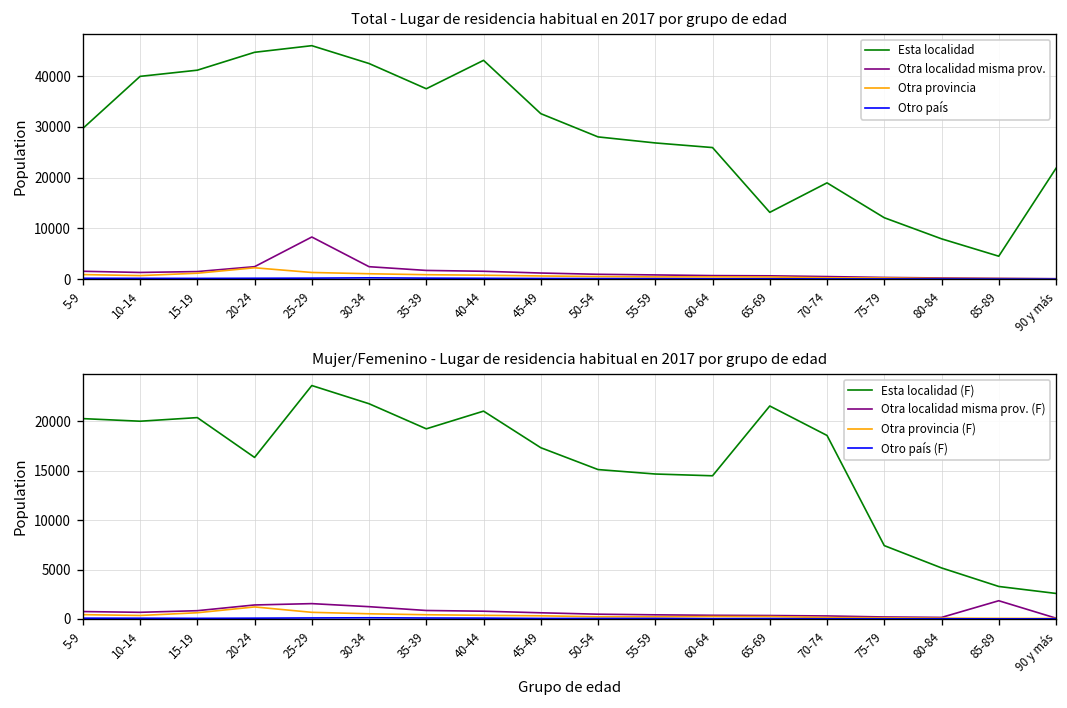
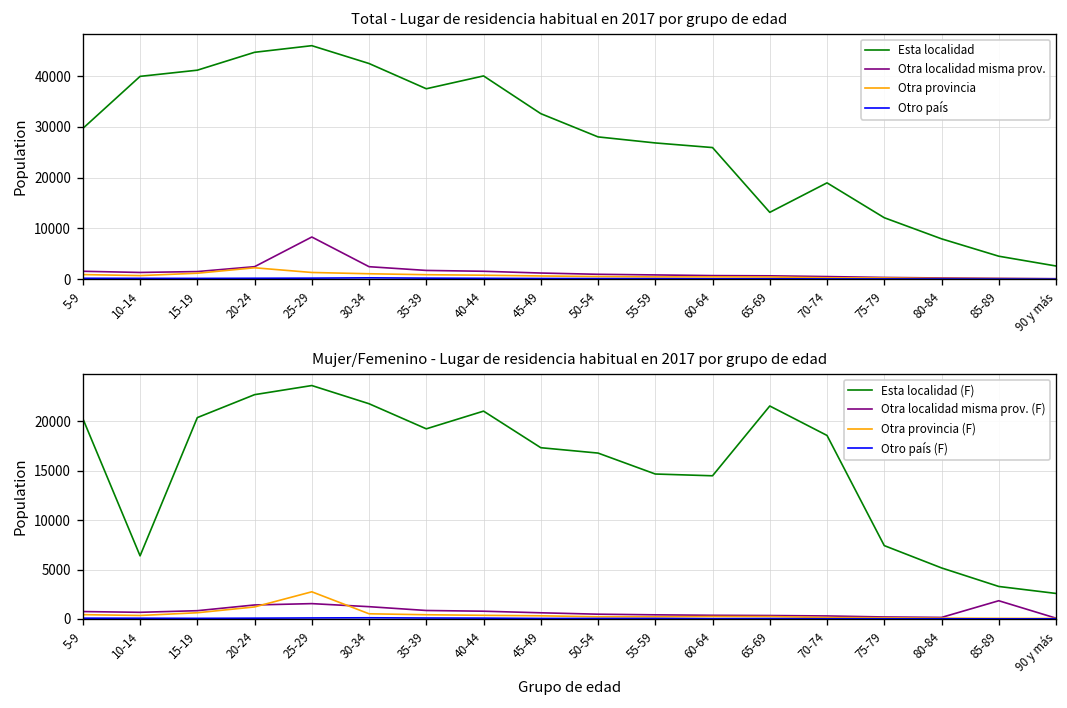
  {
    "Total - Lugar de residencia habitual en 2017 por grupo de edad": {
      "Esta localidad": {
        "5-9": 30000,
        "10-14": 40000,
        "15-19": 41000,
        "20-24": 45000,
        "25-29": 46000,
        "30-34": 42000,
        "35-39": 38000,
-       "40-44": 43000,
+       "40-44": 40000,
        "45-49": 33000,
        "50-54": 28000,
        "55-59": 27000,
        "60-64": 26000,
        "65-69": 13000,
        "70-74": 19000,
        "75-79": 12000,
        "80-84": 8000,
        "85-89": 5000,
-       "90 y más": 22000
+       "90 y más": 3000
      },
      "Otra localidad misma prov.": {
        "5-9": 2000,
        "10-14": 1000,
        "25-29": 8000,
        "30-34": 2000,
        "35-39": 2000,
        "40-44": 2000
      },
      "Otra provincia": {
        "5-9": 1000,
        "25-29": 1000,
        "30-34": 1000,
        "35-39": 1000,
        "40-44": 1000
      },
      "Otro país": {
        "5-9": 0,
        "15-19": 0,
        "20-24": 0,
        "25-29": 0,
        "30-34": 0,
        "35-39": 0,
        "40-44": 0
      }
    },
    "Mujer/Femenino - Lugar de residencia habitual en 2017 por grupo de edad": {
      "Esta localidad (F)": {
        "5-9": 20000,
-       "10-14": 20000,
+       "10-14": 6000,
        "15-19": 20000,
-       "20-24": 16000,
+       "20-24": 23000,
        "25-29": 24000,
        "30-34": 22000,
        "35-39": 19000,
        "40-44": 21000,
        "45-49": 17000,
-       "50-54": 15000,
+       "50-54": 17000,
        "55-59": 15000,
        "60-64": 14000,
        "65-69": 22000,
        "70-74": 19000,
        "75-79": 7000,
        "80-84": 5000,
        "85-89": 3000,
        "90 y más": 3000
      },
      "Otra localidad misma prov. (F)": {
        "5-9": 1000,
        "10-14": 1000,
        "25-29": 2000,
        "30-34": 1000,
        "35-39": 1000,
        "40-44": 1000,
        "45-49": 1000,
        "85-89": 2000
      },
      "Otra provincia (F)": {
        "5-9": 0,
-       "25-29": 1000,
+       "25-29": 3000,
        "30-34": 1000,
        "35-39": 0
      },
      "Otro país (F)": {
        "5-9": 0,
        "15-19": 0,
        "20-24": 0,
        "25-29": 0,
        "30-34": 0,
        "35-39": 0
      }
    }
  }
